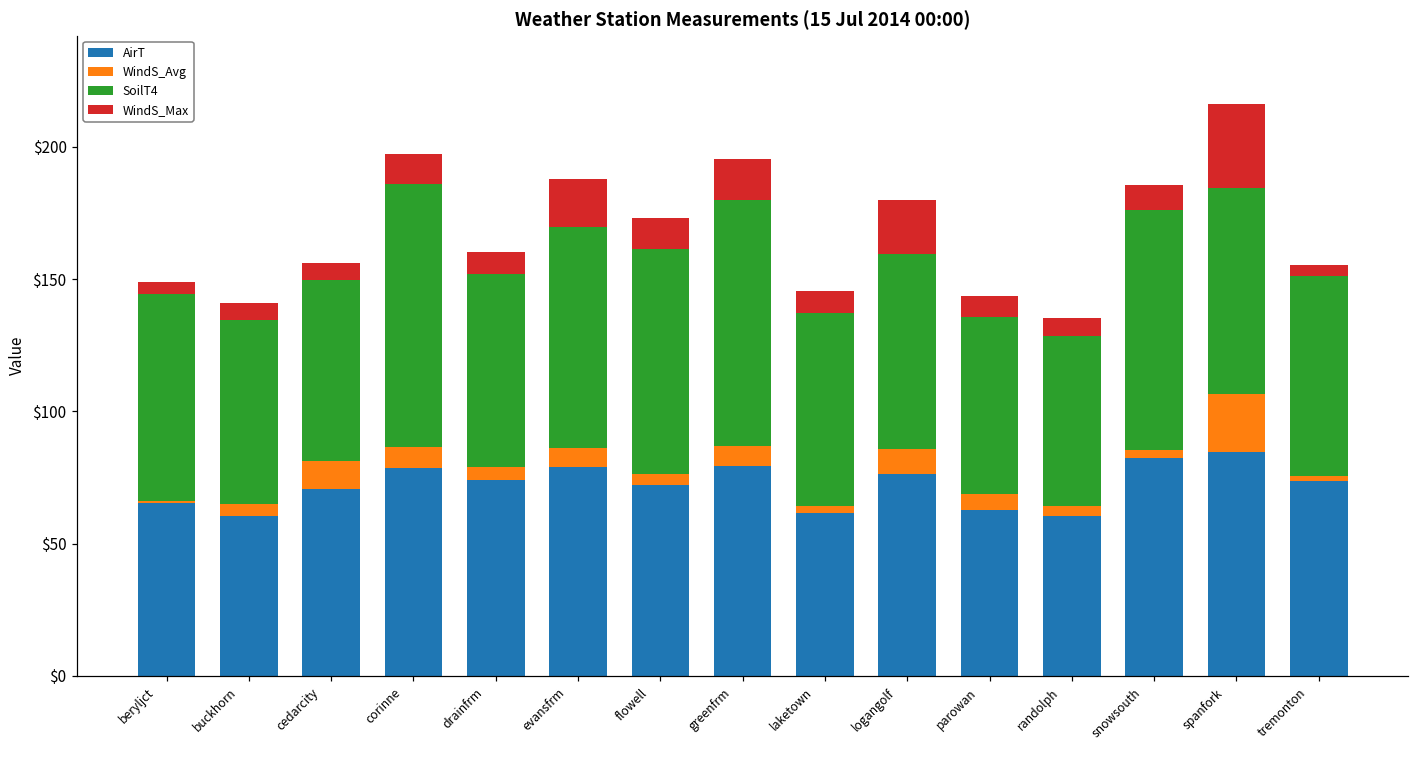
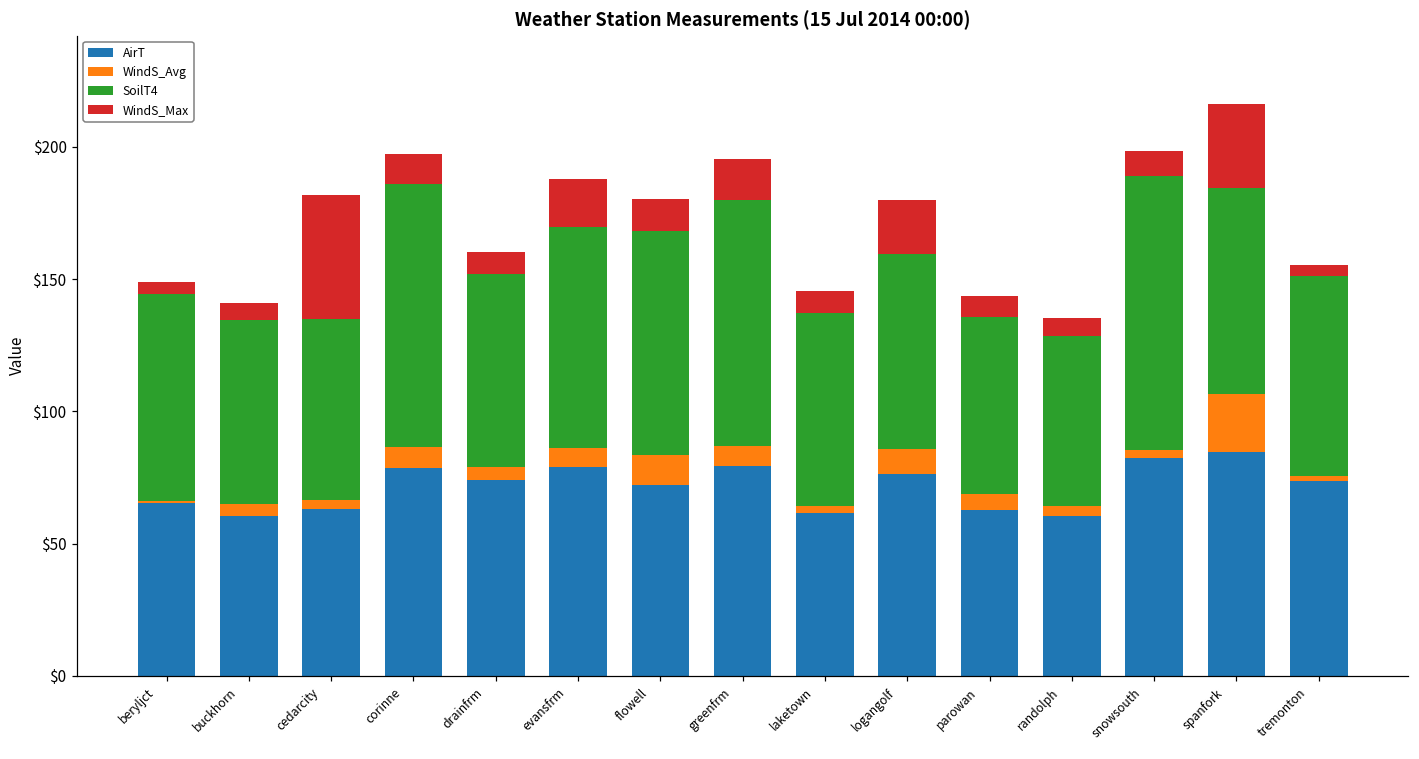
  {
    "AirT": {
      "beryljct": "$66",
      "buckhorn": "$60",
-     "cedarcity": "$71",
+     "cedarcity": "$63",
      "corinne": "$79",
      "drainfrm": "$74",
      "evansfrm": "$79",
      "flowell": "$72",
      "greenfrm": "$79",
      "laketown": "$62",
      "logangolf": "$76",
      "parowan": "$63",
      "randolph": "$60",
      "snowsouth": "$82",
      "spanfork": "$85",
      "tremonton": "$74"
    },
    "WindS_Avg": {
      "buckhorn": "$5",
-     "cedarcity": "$10",
+     "cedarcity": "$3",
      "corinne": "$8",
      "drainfrm": "$5",
      "evansfrm": "$7",
-     "flowell": "$4",
+     "flowell": "$11",
      "greenfrm": "$8",
      "laketown": "$3",
      "logangolf": "$10",
      "parowan": "$6",
      "randolph": "$4",
      "snowsouth": "$3",
      "spanfork": "$22",
      "tremonton": "$2"
    },
    "SoilT4": {
      "beryljct": "$78",
      "buckhorn": "$70",
      "cedarcity": "$69",
      "corinne": "$100",
      "drainfrm": "$73",
      "evansfrm": "$84",
      "flowell": "$85",
      "greenfrm": "$93",
      "laketown": "$73",
      "logangolf": "$74",
      "parowan": "$67",
      "randolph": "$64",
-     "snowsouth": "$91",
+     "snowsouth": "$103",
      "spanfork": "$78",
      "tremonton": "$75"
    },
    "WindS_Max": {
      "beryljct": "$5",
      "buckhorn": "$7",
-     "cedarcity": "$7",
+     "cedarcity": "$47",
      "corinne": "$11",
      "drainfrm": "$8",
      "evansfrm": "$18",
      "flowell": "$12",
      "greenfrm": "$15",
      "laketown": "$8",
      "logangolf": "$20",
      "parowan": "$8",
      "randolph": "$7",
      "snowsouth": "$10",
      "spanfork": "$32",
      "tremonton": "$4"
    }
  }
